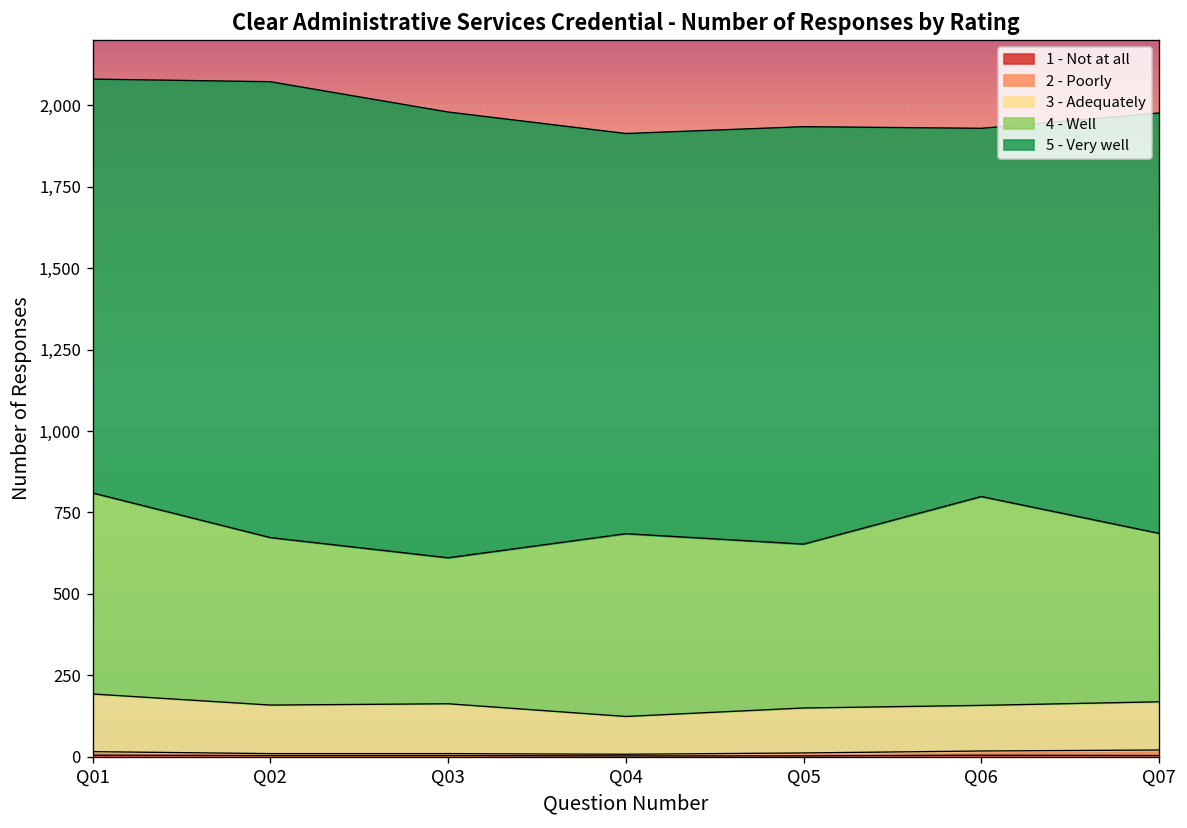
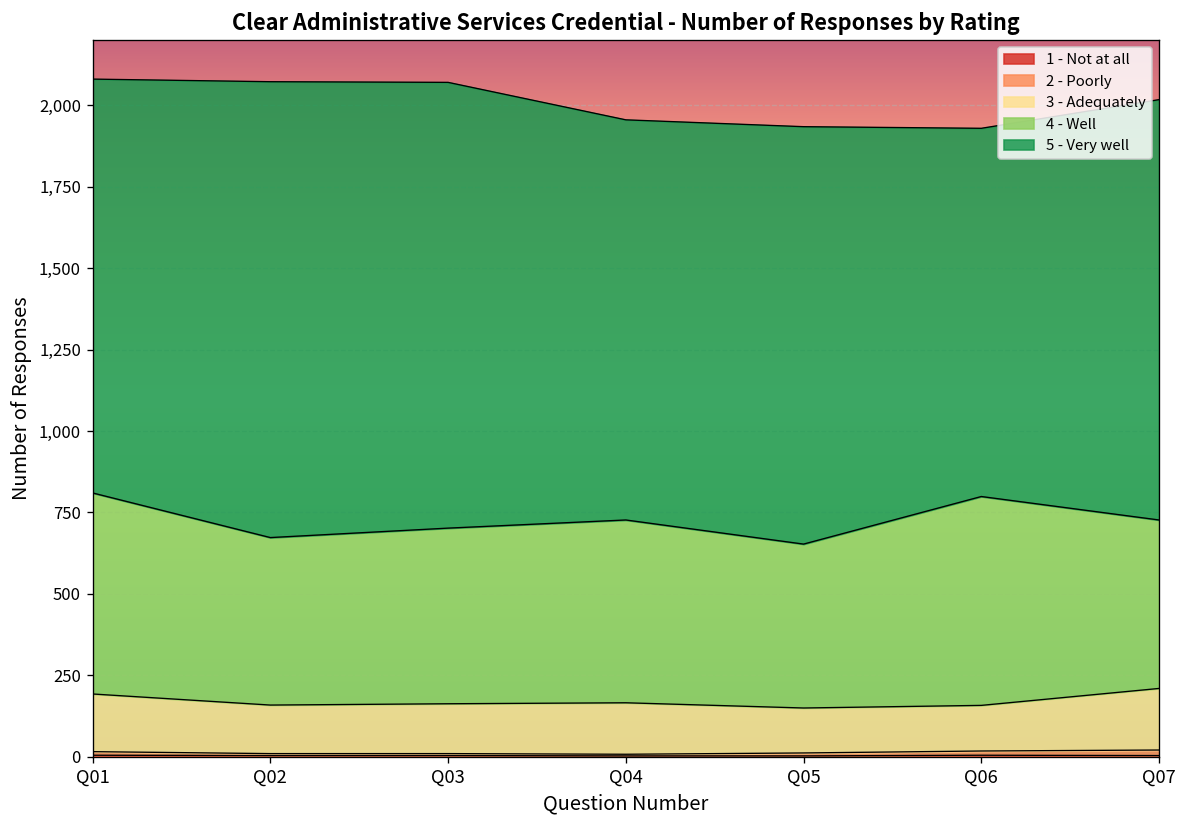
  {
    "1 - Not at all": {
      "Q01": "10",
      "Q06": "10",
      "Q07": "0"
    },
    "2 - Poorly": {
      "Q01": "10",
      "Q06": "10",
      "Q07": "20"
    },
    "3 - Adequately": {
      "Q01": "180",
      "Q02": "150",
      "Q03": "150",
-     "Q04": "120",
+     "Q04": "160",
      "Q05": "140",
      "Q06": "140",
-     "Q07": "150"
+     "Q07": "190"
    },
    "4 - Well": {
      "Q01": "620",
      "Q02": "510",
-     "Q03": "450",
+     "Q03": "540",
      "Q04": "560",
      "Q05": "500",
      "Q06": "640",
      "Q07": "520"
    },
    "5 - Very well": {
      "Q01": "1,270",
      "Q02": "1,400",
      "Q03": "1,370",
      "Q04": "1,230",
      "Q05": "1,280",
      "Q06": "1,130",
      "Q07": "1,290"
    }
  }
